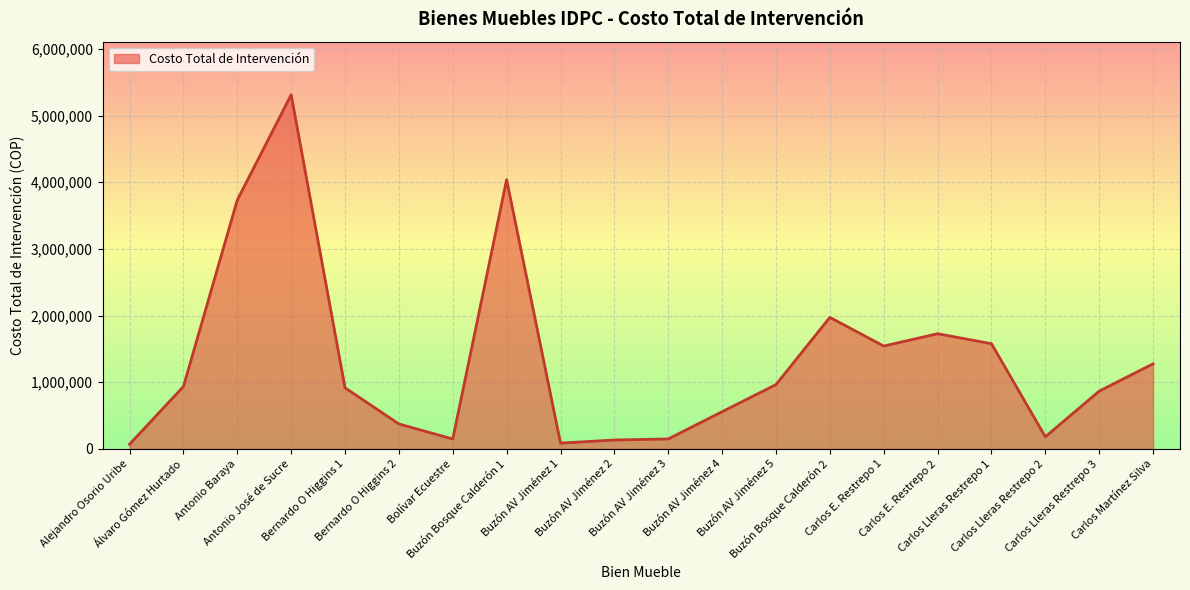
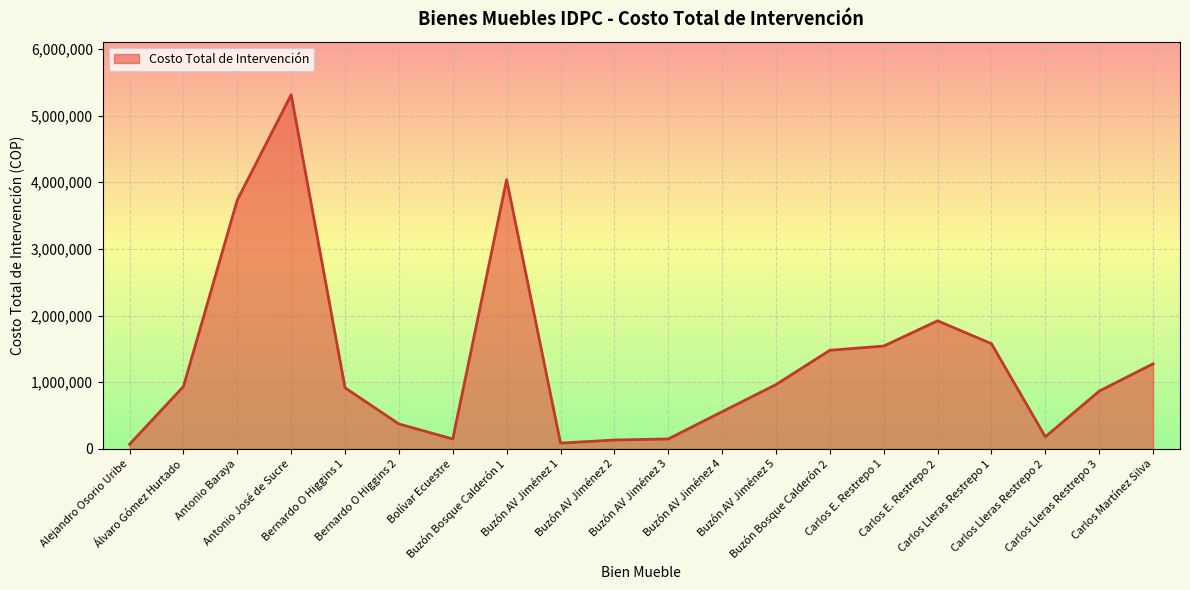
  {
    "Alejandro Osorio Uribe": "100,000",
    "Álvaro Gómez Hurtado": "900,000",
    "Antonio Baraya": "3,700,000",
    "Antonio José de Sucre": "5,300,000",
    "Bernardo O Higgins 1": "900,000",
    "Bernardo O Higgins 2": "400,000",
    "Bolívar Ecuestre": "100,000",
    "Buzón Bosque Calderón 1": "4,000,000",
    "Buzón AV Jiménez 1": "100,000",
    "Buzón AV Jiménez 2": "100,000",
    "Buzón AV Jiménez 3": "100,000",
    "Buzón AV Jiménez 4": "600,000",
    "Buzón AV Jiménez 5": "1,000,000",
-   "Buzón Bosque Calderón 2": "2,000,000",
+   "Buzón Bosque Calderón 2": "1,500,000",
    "Carlos E. Restrepo 1": "1,500,000",
-   "Carlos E. Restrepo 2": "1,700,000",
+   "Carlos E. Restrepo 2": "1,900,000",
    "Carlos Lleras Restrepo 1": "1,600,000",
    "Carlos Lleras Restrepo 2": "200,000",
    "Carlos Lleras Restrepo 3": "900,000",
    "Carlos Martínez Silva": "1,300,000"
  }
